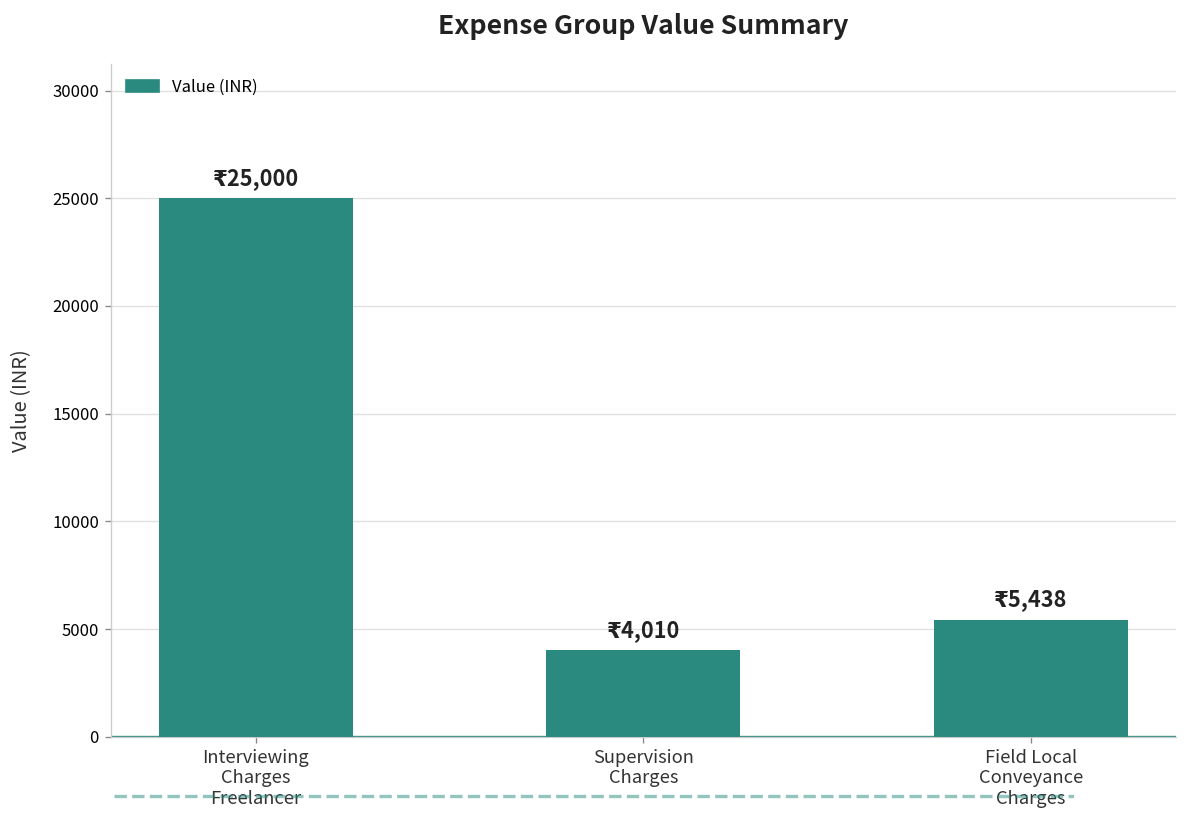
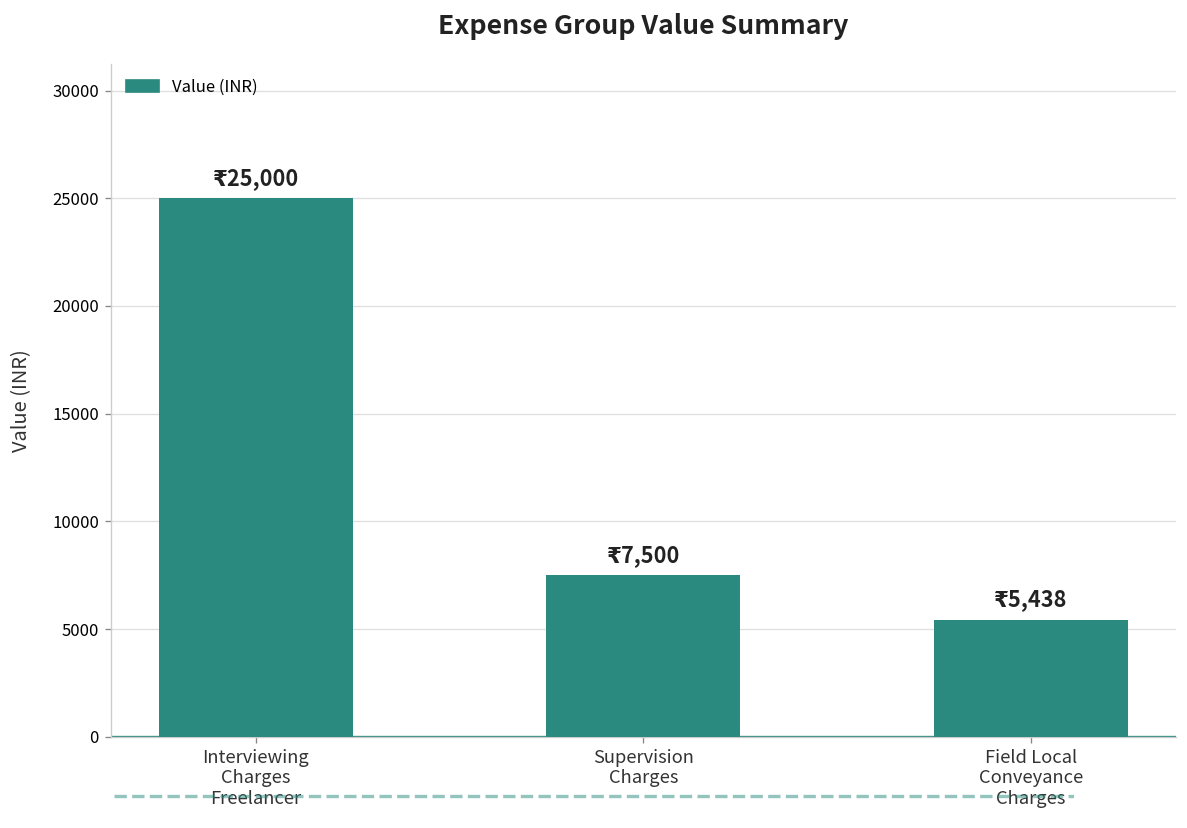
  {
    "Expense Group Value Summary": {
      "Interviewing Charges Freelancer": "25,000",
-     "Supervision Charges": "4,010",
+     "Supervision Charges": "7,500",
      "Field Local Conveyance Charges": "5,438"
    }
  }
